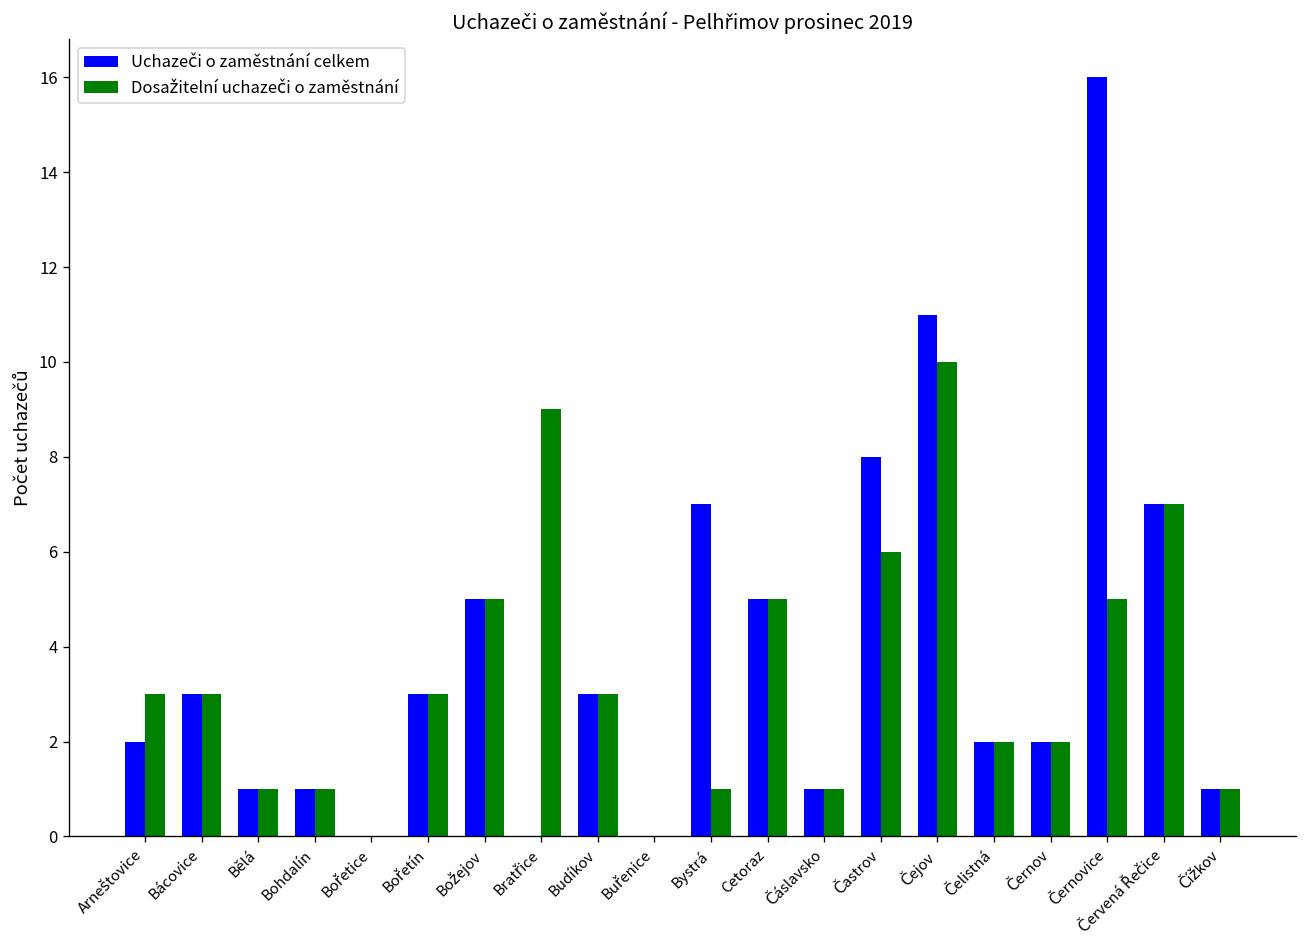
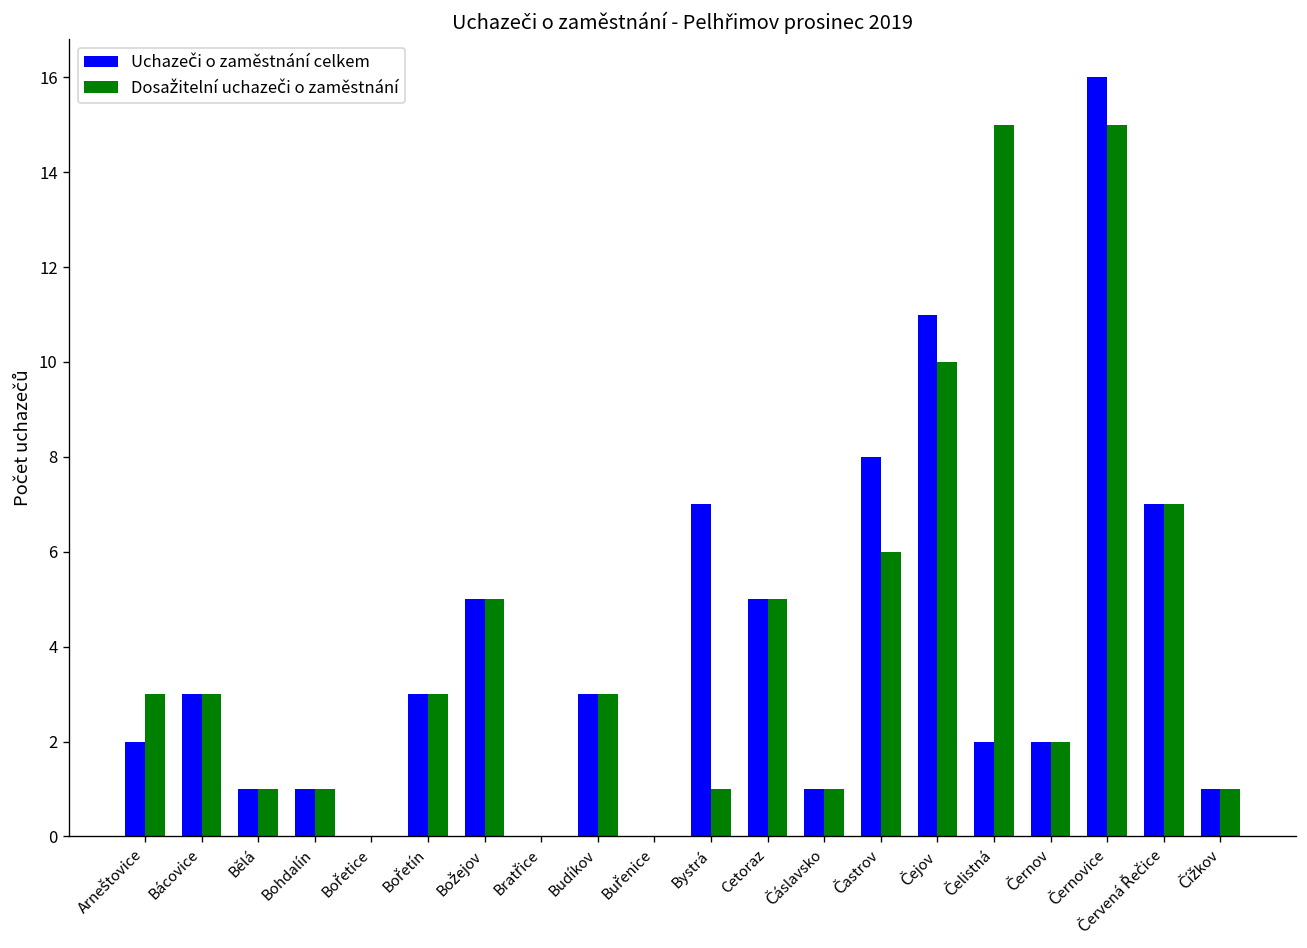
  {
    "Uchazeči o zaměstnání celkem": {
      "Arneštovice": 2,
      "Bácovice": 3,
      "Bělá": 1,
      "Bohdalín": 1,
      "Bořetice": 0,
      "Bořetín": 3,
      "Božejov": 5,
      "Bratřice": 0,
      "Budíkov": 3,
      "Buřenice": 0,
      "Bystrá": 7,
      "Cetoraz": 5,
      "Čáslavsko": 1,
      "Častrov": 8,
      "Čejov": 11,
      "Čelistná": 2,
      "Černov": 2,
      "Černovice": 16,
      "Červená Řečice": 7,
      "Čížkov": 1
    },
    "Dosažitelní uchazeči o zaměstnání": {
      "Arneštovice": 3,
      "Bácovice": 3,
      "Bělá": 1,
      "Bohdalín": 1,
      "Bořetice": 0,
      "Bořetín": 3,
      "Božejov": 5,
-     "Bratřice": 9,
+     "Bratřice": 0,
      "Budíkov": 3,
      "Buřenice": 0,
      "Bystrá": 1,
      "Cetoraz": 5,
      "Čáslavsko": 1,
      "Častrov": 6,
      "Čejov": 10,
-     "Čelistná": 2,
+     "Čelistná": 15,
      "Černov": 2,
-     "Černovice": 5,
+     "Černovice": 15,
      "Červená Řečice": 7,
      "Čížkov": 1
    }
  }
